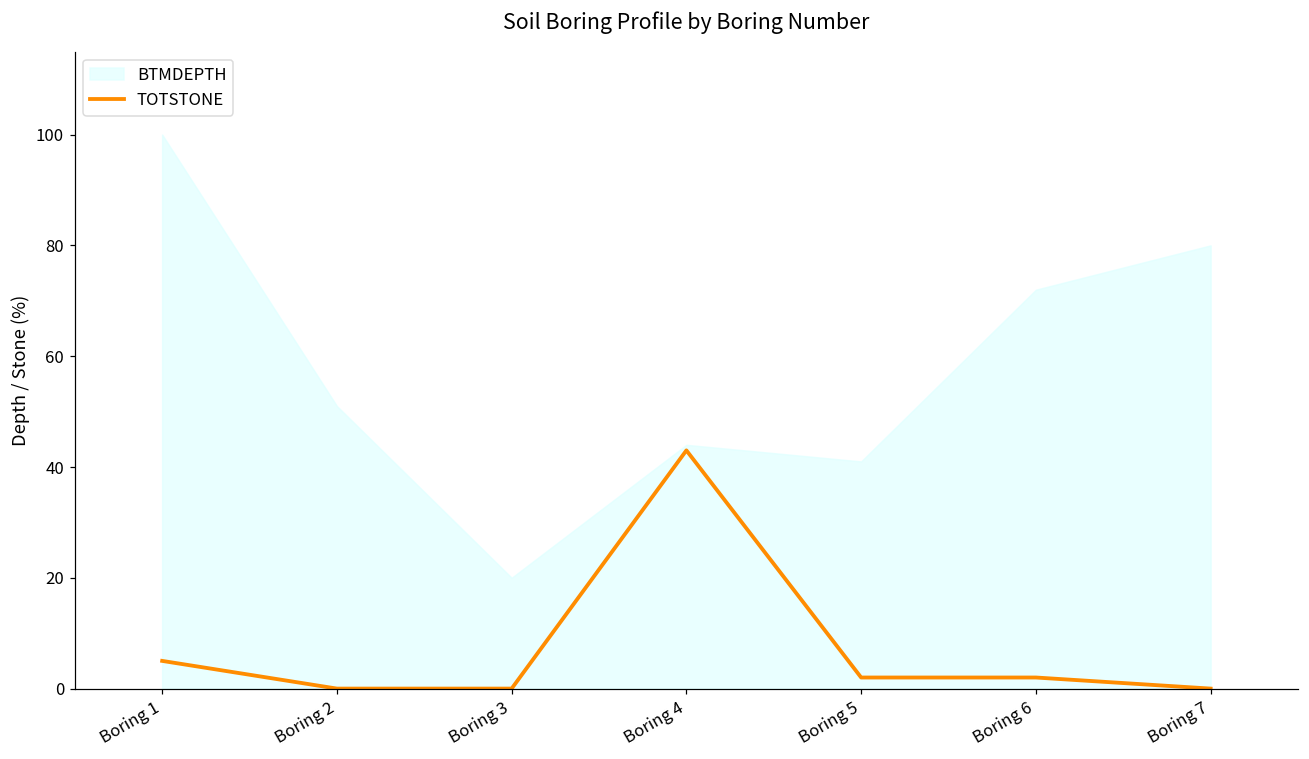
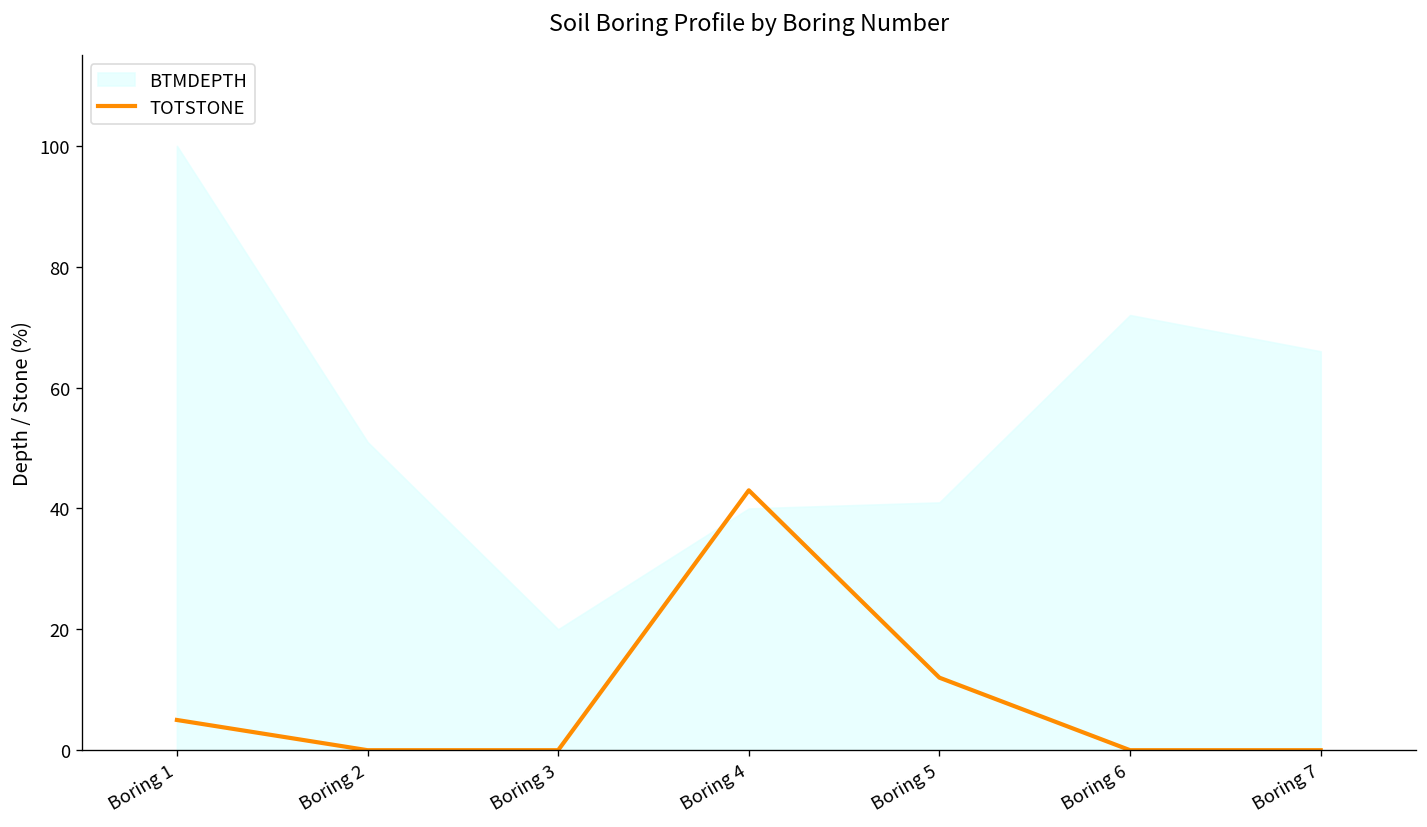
  {
    "TOTSTONE": {
      "Boring 1": 5,
      "Boring 2": 0,
      "Boring 3": 0,
      "Boring 4": 43,
-     "Boring 5": 2,
-     "Boring 6": 2,
+     "Boring 5": 12,
+     "Boring 6": 0,
      "Boring 7": 0
    },
    "BTMDEPTH": {
      "Boring 1": 100,
      "Boring 2": 51,
      "Boring 3": 20,
-     "Boring 4": 44,
+     "Boring 4": 40,
      "Boring 5": 41,
      "Boring 6": 72,
-     "Boring 7": 80
+     "Boring 7": 66
    }
  }
